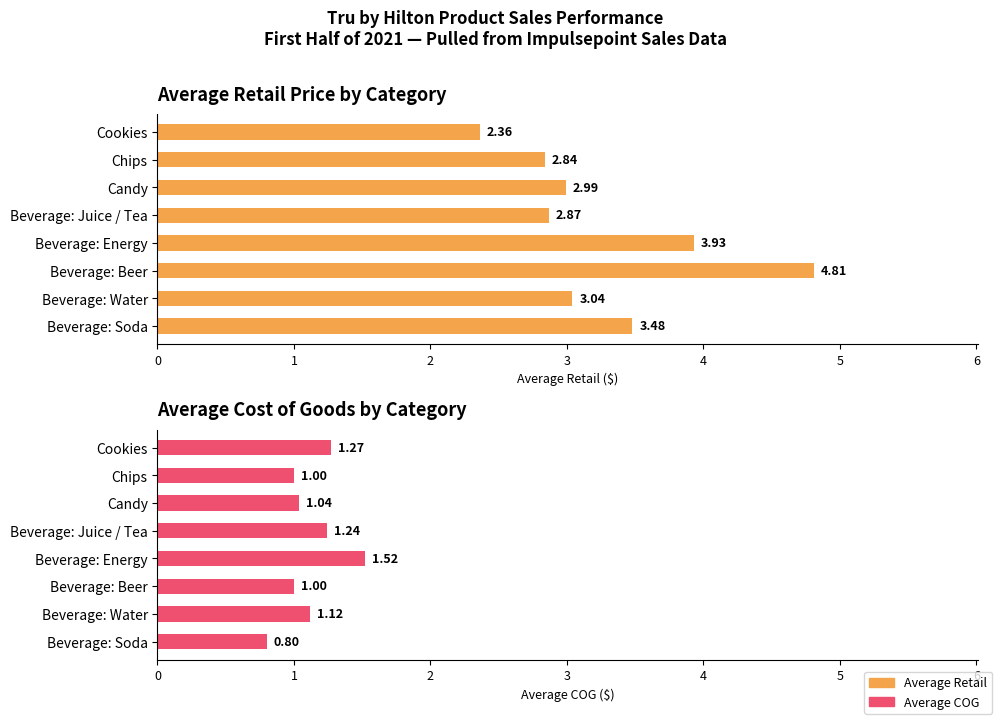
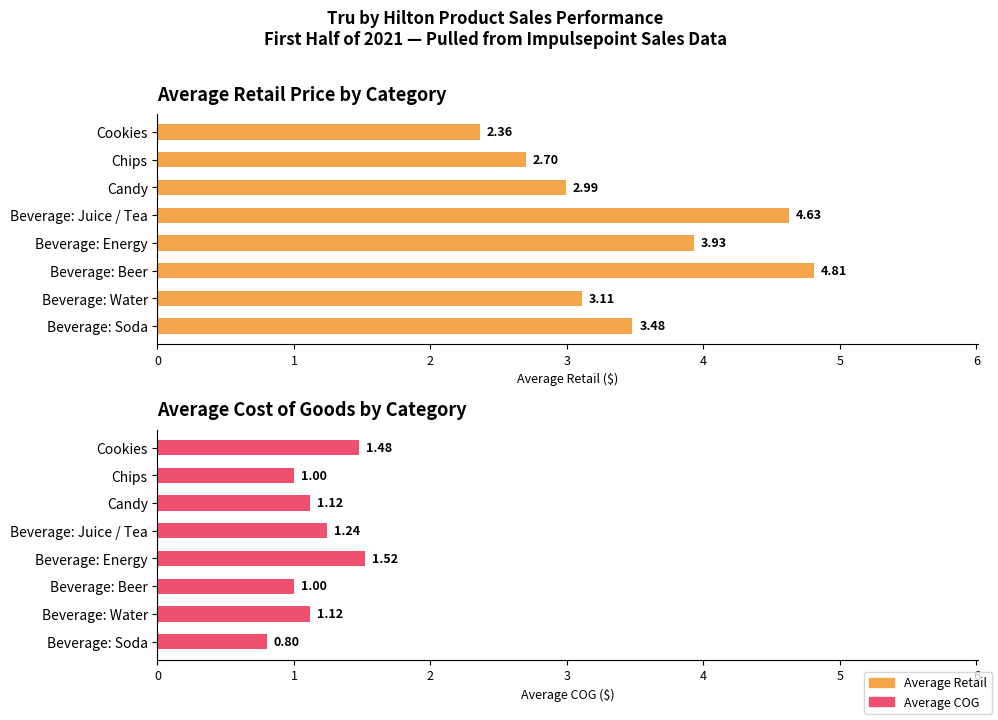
  {
    "Average Retail Price by Category": {
      "Cookies": 2.36,
-     "Chips": 2.84,
+     "Chips": 2.70,
      "Candy": 2.99,
-     "Beverage: Juice / Tea": 2.87,
+     "Beverage: Juice / Tea": 4.63,
      "Beverage: Energy": 3.93,
      "Beverage: Beer": 4.81,
-     "Beverage: Water": 3.04,
+     "Beverage: Water": 3.11,
      "Beverage: Soda": 3.48
    },
    "Average Cost of Goods by Category": {
-     "Cookies": 1.27,
+     "Cookies": 1.48,
      "Chips": 1.00,
-     "Candy": 1.04,
+     "Candy": 1.12,
      "Beverage: Juice / Tea": 1.24,
      "Beverage: Energy": 1.52,
      "Beverage: Beer": 1.00,
      "Beverage: Water": 1.12,
      "Beverage: Soda": 0.80
    }
  }
